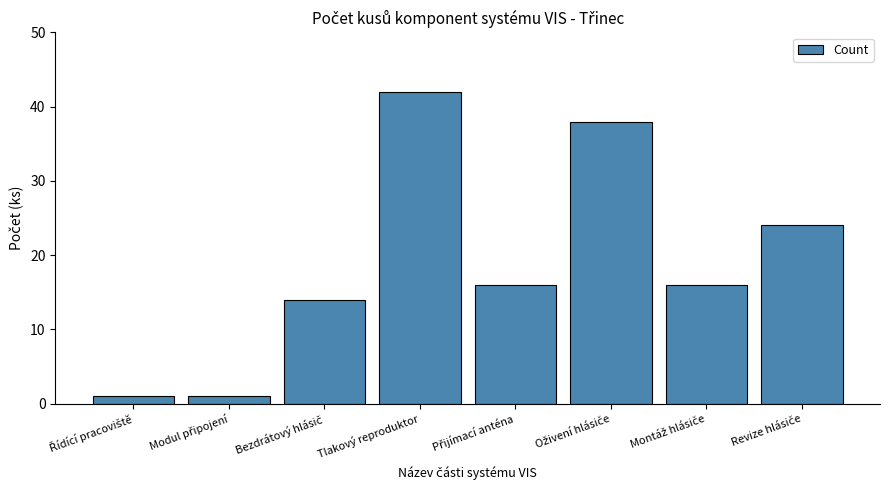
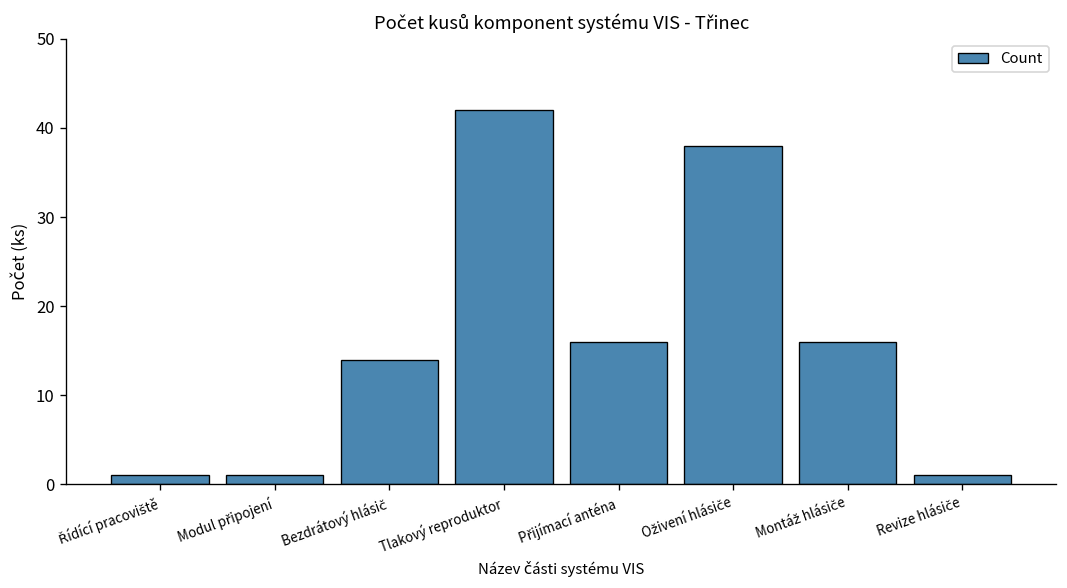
  {
    "Řídící pracoviště": 1,
    "Modul připojení": 1,
    "Bezdrátový hlásič": 14,
    "Tlakový reproduktor": 42,
    "Přijímací anténa": 16,
    "Oživení hlásiče": 38,
    "Montáž hlásiče": 16,
-   "Revize hlásiče": 24
+   "Revize hlásiče": 1
  }
